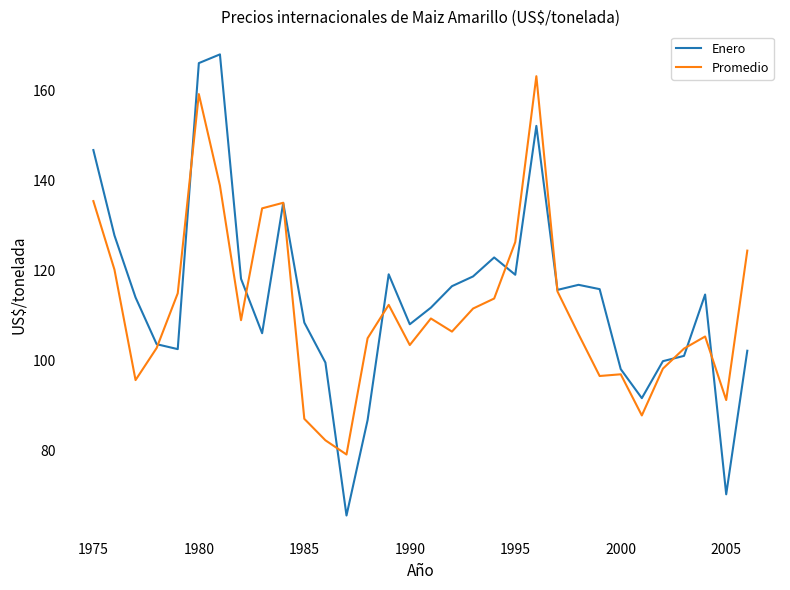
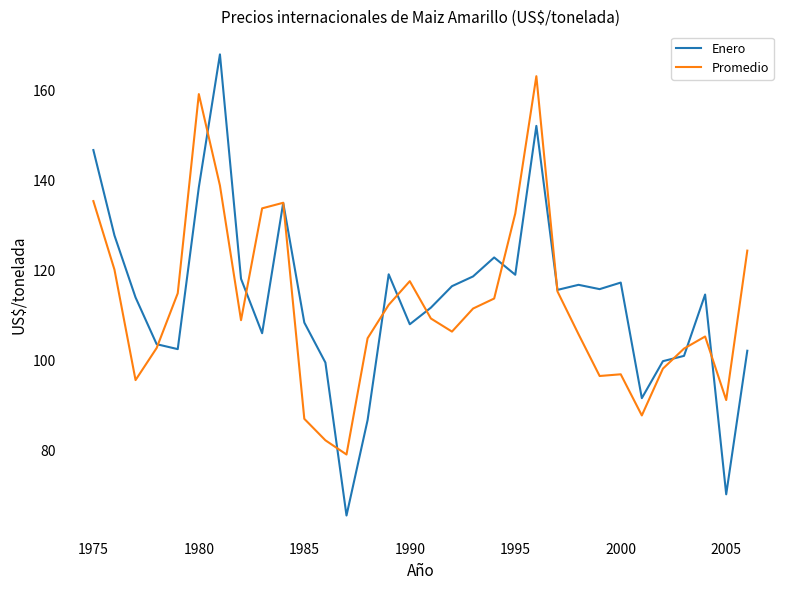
  {
    "Enero": {
      "1975": 147,
-     "1980": 166,
+     "1980": 139,
      "1985": 108,
      "1990": 108,
      "1995": 119,
-     "2000": 98,
+     "2000": 117,
      "2005": 70
    },
    "Promedio": {
      "1975": 135,
      "1980": 159,
      "1985": 87,
-     "1990": 103,
-     "1995": 126,
+     "1990": 118,
+     "1995": 133,
      "2000": 97,
      "2005": 91
    }
  }
